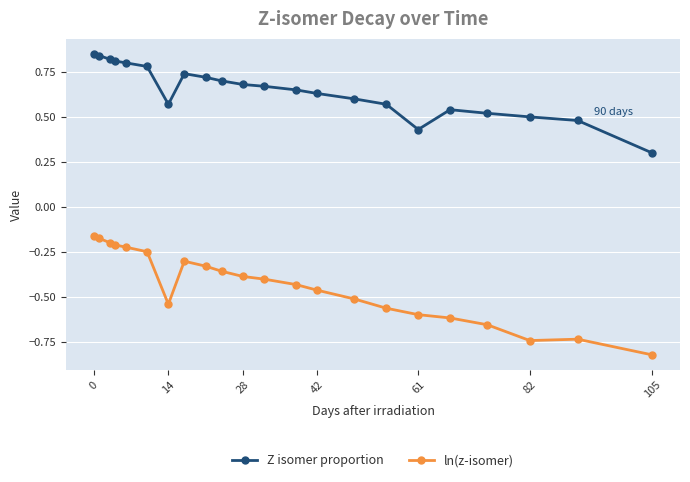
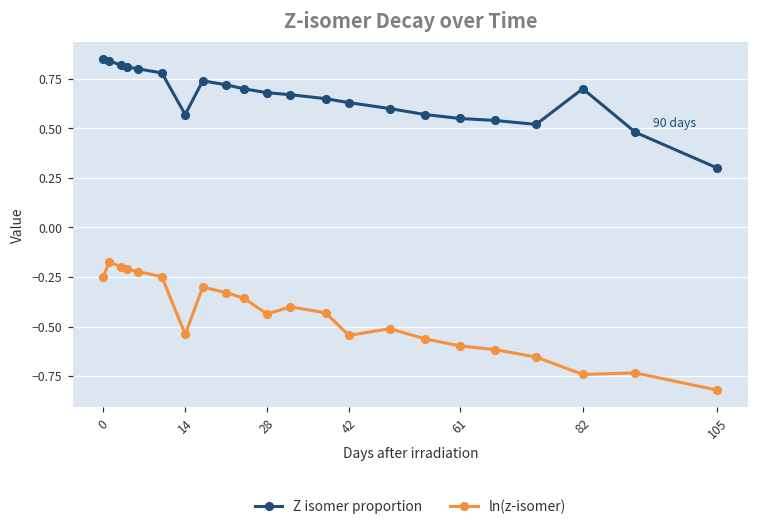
  {
    "Z isomer proportion": {
      "0": 0.85,
      "14": 0.57,
      "28": 0.68,
      "42": 0.63,
-     "61": 0.43,
-     "82": 0.5,
+     "61": 0.55,
+     "82": 0.7,
      "105": 0.30
    },
    "ln(z-isomer)": {
-     "0": -0.16,
+     "0": -0.25,
      "14": -0.54,
-     "28": -0.39,
-     "42": -0.46,
+     "28": -0.44,
+     "42": -0.54,
      "61": -0.60,
      "82": -0.74,
      "105": -0.82
    }
  }
